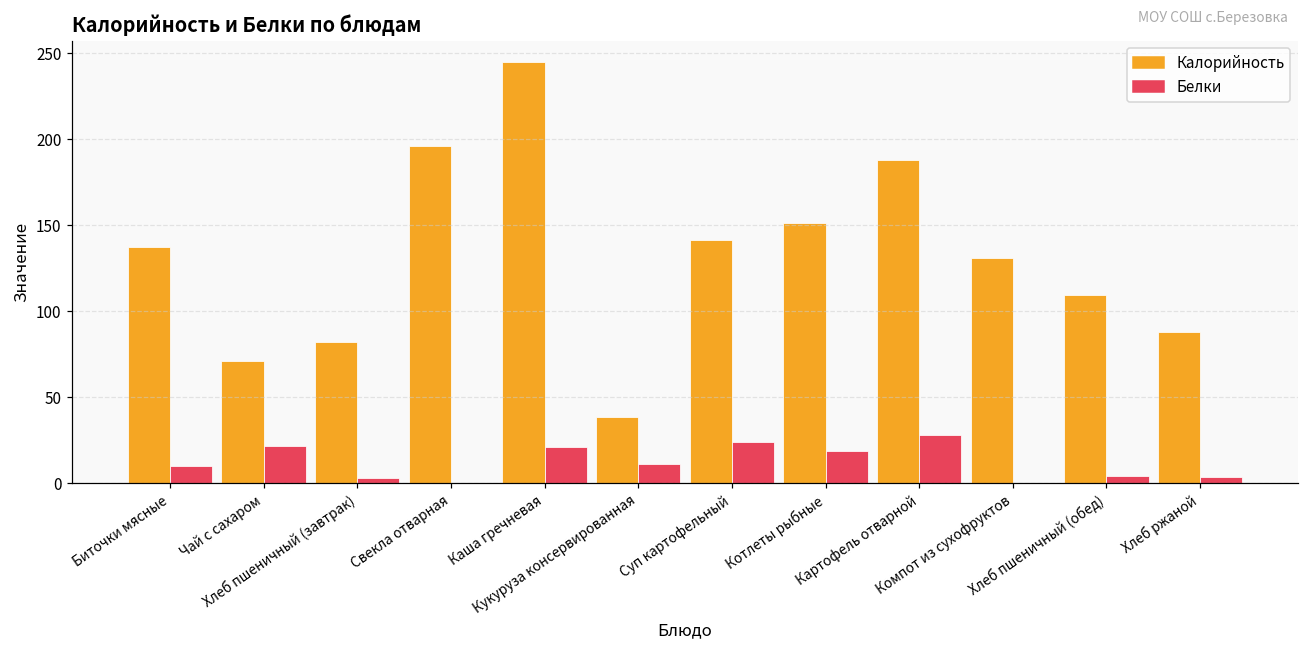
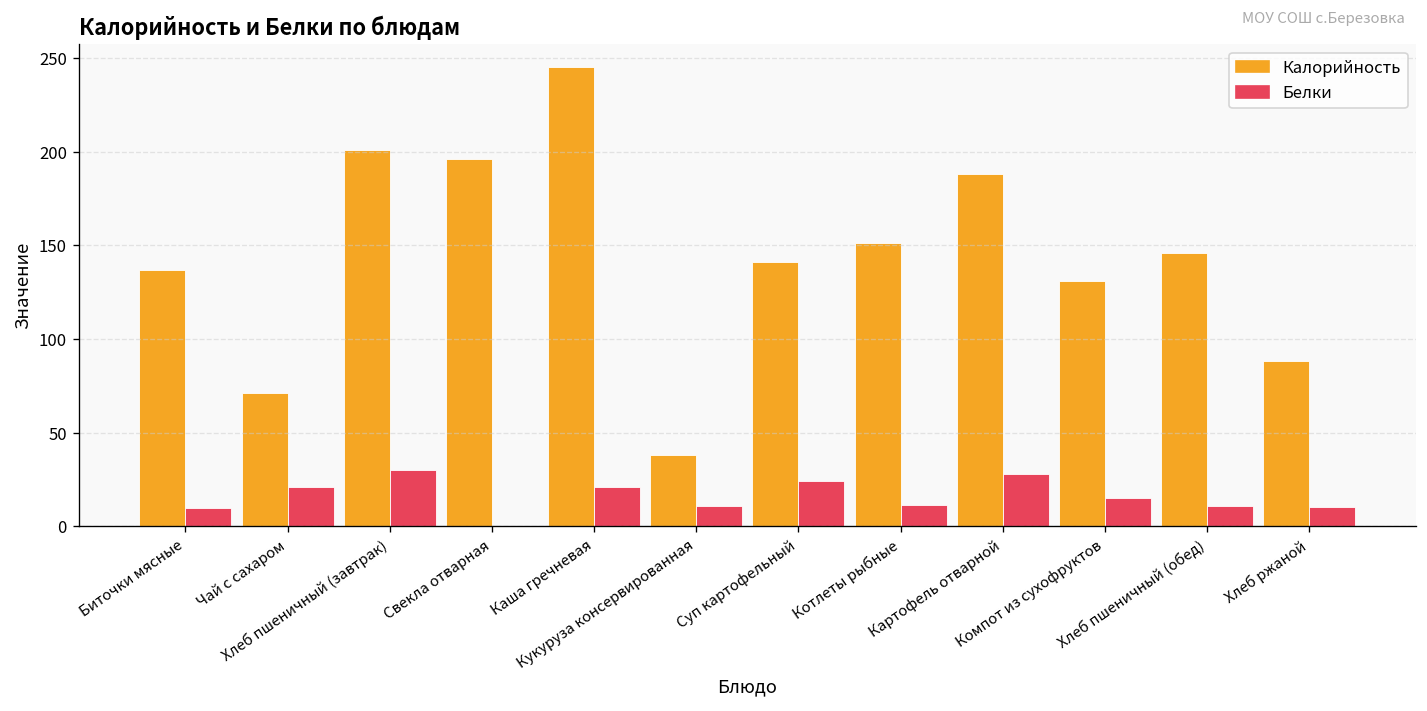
  {
    "Калорийность": {
      "Биточки мясные": 137,
      "Чай с сахаром": 71,
-     "Хлеб пшеничный (завтрак)": 82,
+     "Хлеб пшеничный (завтрак)": 201,
      "Свекла отварная": 196,
      "Каша гречневая": 245,
      "Кукуруза консервированная": 38,
      "Суп картофельный": 141,
      "Котлеты рыбные": 151,
      "Картофель отварной": 188,
      "Компот из сухофруктов": 131,
-     "Хлеб пшеничный (обед)": 109,
+     "Хлеб пшеничный (обед)": 146,
      "Хлеб ржаной": 88
    },
    "Белки": {
      "Биточки мясные": 10,
      "Чай с сахаром": 21,
-     "Хлеб пшеничный (завтрак)": 3,
+     "Хлеб пшеничный (завтрак)": 30,
      "Свекла отварная": 0,
      "Каша гречневая": 21,
      "Кукуруза консервированная": 11,
      "Суп картофельный": 24,
-     "Котлеты рыбные": 19,
+     "Котлеты рыбные": 12,
      "Картофель отварной": 28,
-     "Компот из сухофруктов": 0,
-     "Хлеб пшеничный (обед)": 4,
-     "Хлеб ржаной": 3
+     "Компот из сухофруктов": 15,
+     "Хлеб пшеничный (обед)": 11,
+     "Хлеб ржаной": 10
    }
  }
